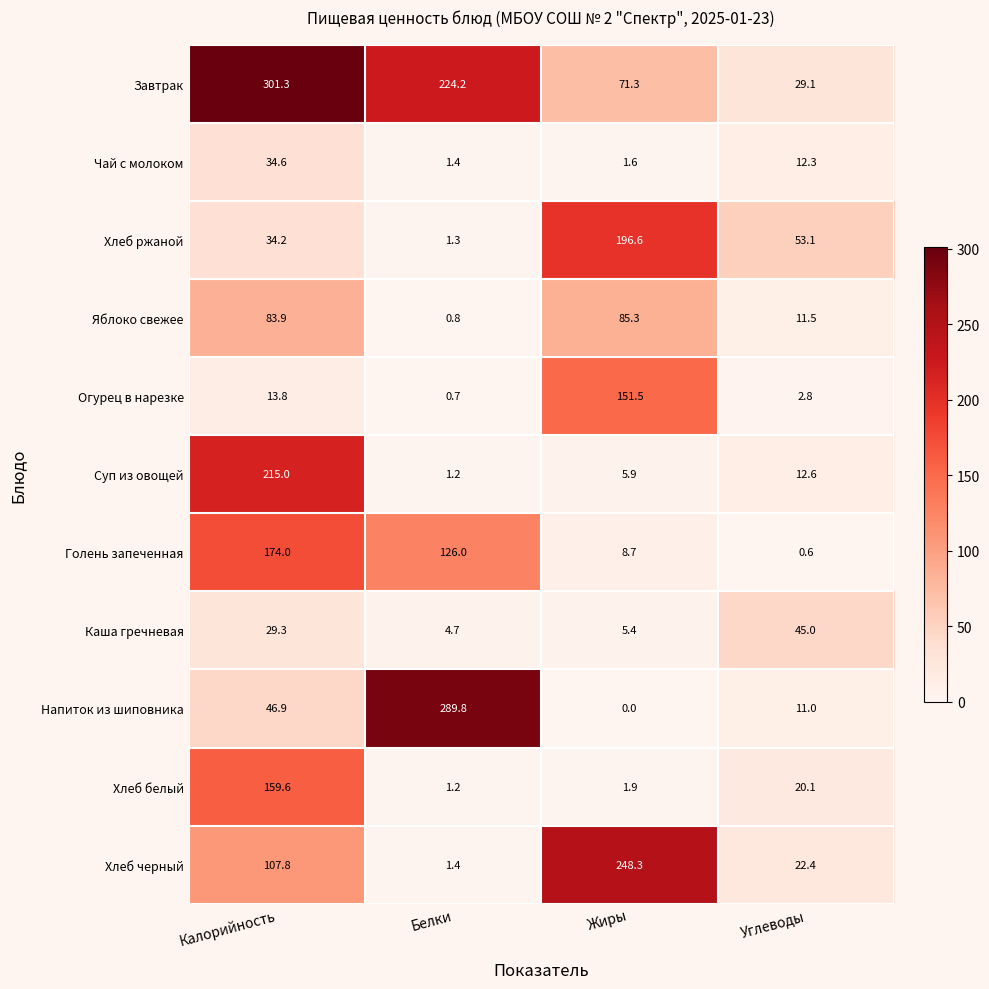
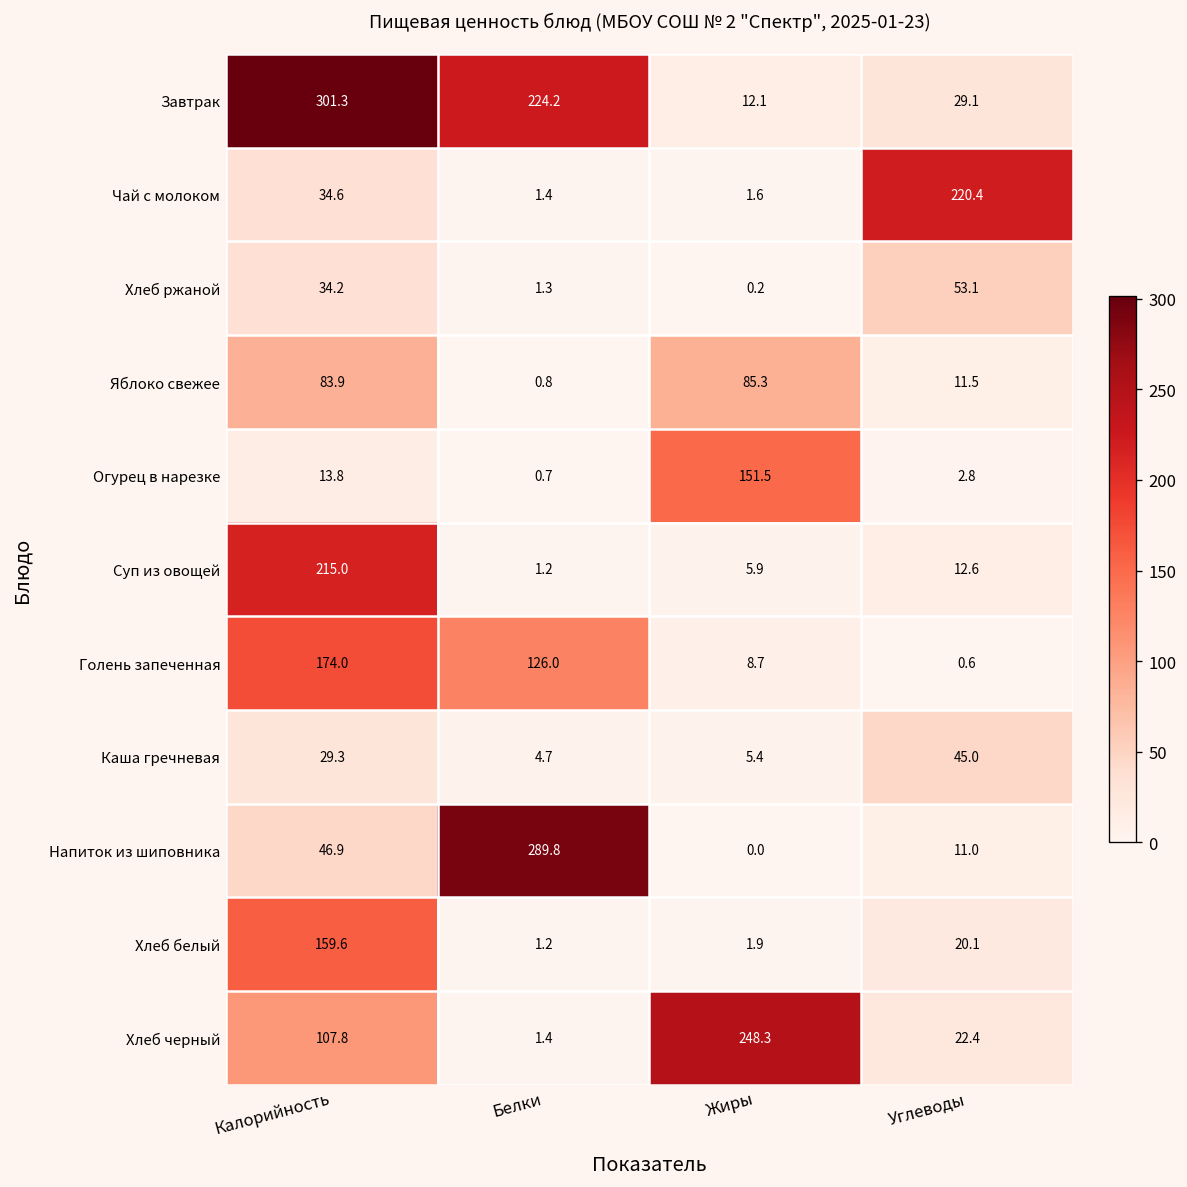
  {
    "Завтрак": {
      "Калорийность": 301.3,
      "Белки": 224.2,
-     "Жиры": 71.3,
+     "Жиры": 12.1,
      "Углеводы": 29.1
    },
    "Чай с молоком": {
      "Калорийность": 34.6,
      "Белки": 1.4,
      "Жиры": 1.6,
-     "Углеводы": 12.3
+     "Углеводы": 220.4
    },
    "Хлеб ржаной": {
      "Калорийность": 34.2,
      "Белки": 1.3,
-     "Жиры": 196.6,
+     "Жиры": 0.2,
      "Углеводы": 53.1
    },
    "Яблоко свежее": {
      "Калорийность": 83.9,
      "Белки": 0.8,
      "Жиры": 85.3,
      "Углеводы": 11.5
    },
    "Огурец в нарезке": {
      "Калорийность": 13.8,
      "Белки": 0.7,
      "Жиры": 151.5,
      "Углеводы": 2.8
    },
    "Суп из овощей": {
      "Калорийность": 215.0,
      "Белки": 1.2,
      "Жиры": 5.9,
      "Углеводы": 12.6
    },
    "Голень запеченная": {
      "Калорийность": 174.0,
      "Белки": 126.0,
      "Жиры": 8.7,
      "Углеводы": 0.6
    },
    "Каша гречневая": {
      "Калорийность": 29.3,
      "Белки": 4.7,
      "Жиры": 5.4,
      "Углеводы": 45.0
    },
    "Напиток из шиповника": {
      "Калорийность": 46.9,
      "Белки": 289.8,
      "Жиры": 0.0,
      "Углеводы": 11.0
    },
    "Хлеб белый": {
      "Калорийность": 159.6,
      "Белки": 1.2,
      "Жиры": 1.9,
      "Углеводы": 20.1
    },
    "Хлеб черный": {
      "Калорийность": 107.8,
      "Белки": 1.4,
      "Жиры": 248.3,
      "Углеводы": 22.4
    }
  }
